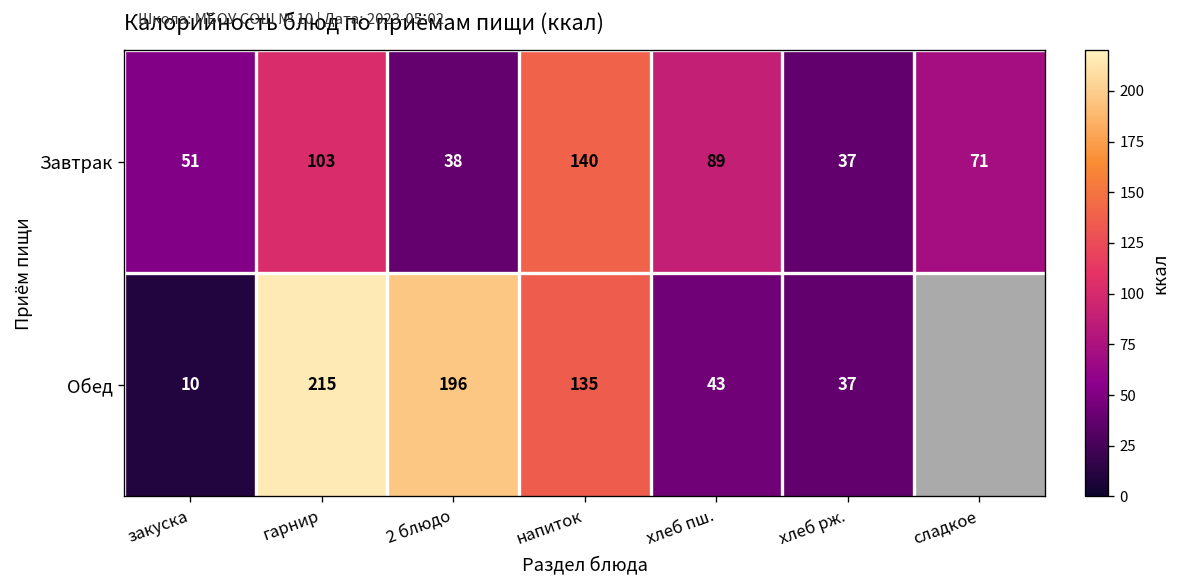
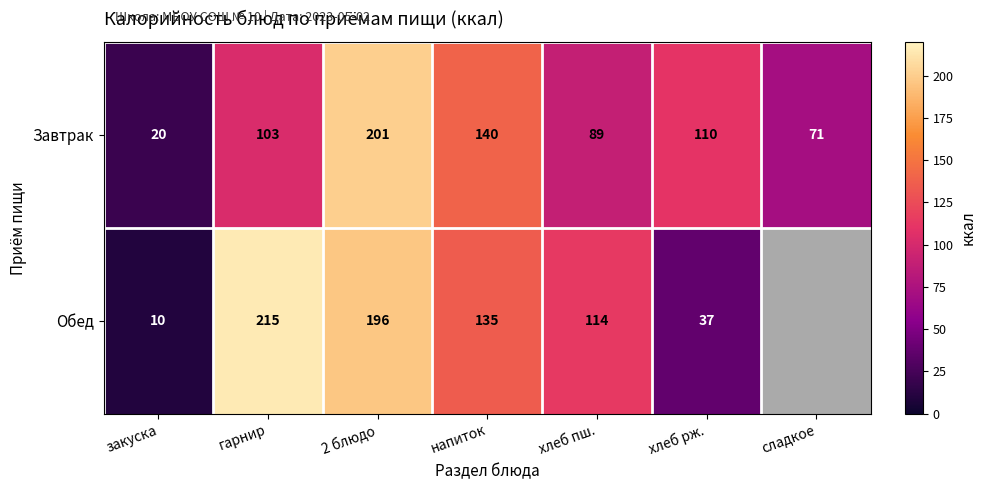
  {
    "Завтрак": {
-     "закуска": 51,
+     "закуска": 20,
      "гарнир": 103,
-     "2 блюдо": 38,
+     "2 блюдо": 201,
      "напиток": 140,
      "хлеб пш.": 89,
-     "хлеб рж.": 37,
+     "хлеб рж.": 110,
      "сладкое": 71
    },
    "Обед": {
      "закуска": 10,
      "гарнир": 215,
      "2 блюдо": 196,
      "напиток": 135,
-     "хлеб пш.": 43,
+     "хлеб пш.": 114,
      "хлеб рж.": 37
    }
  }
